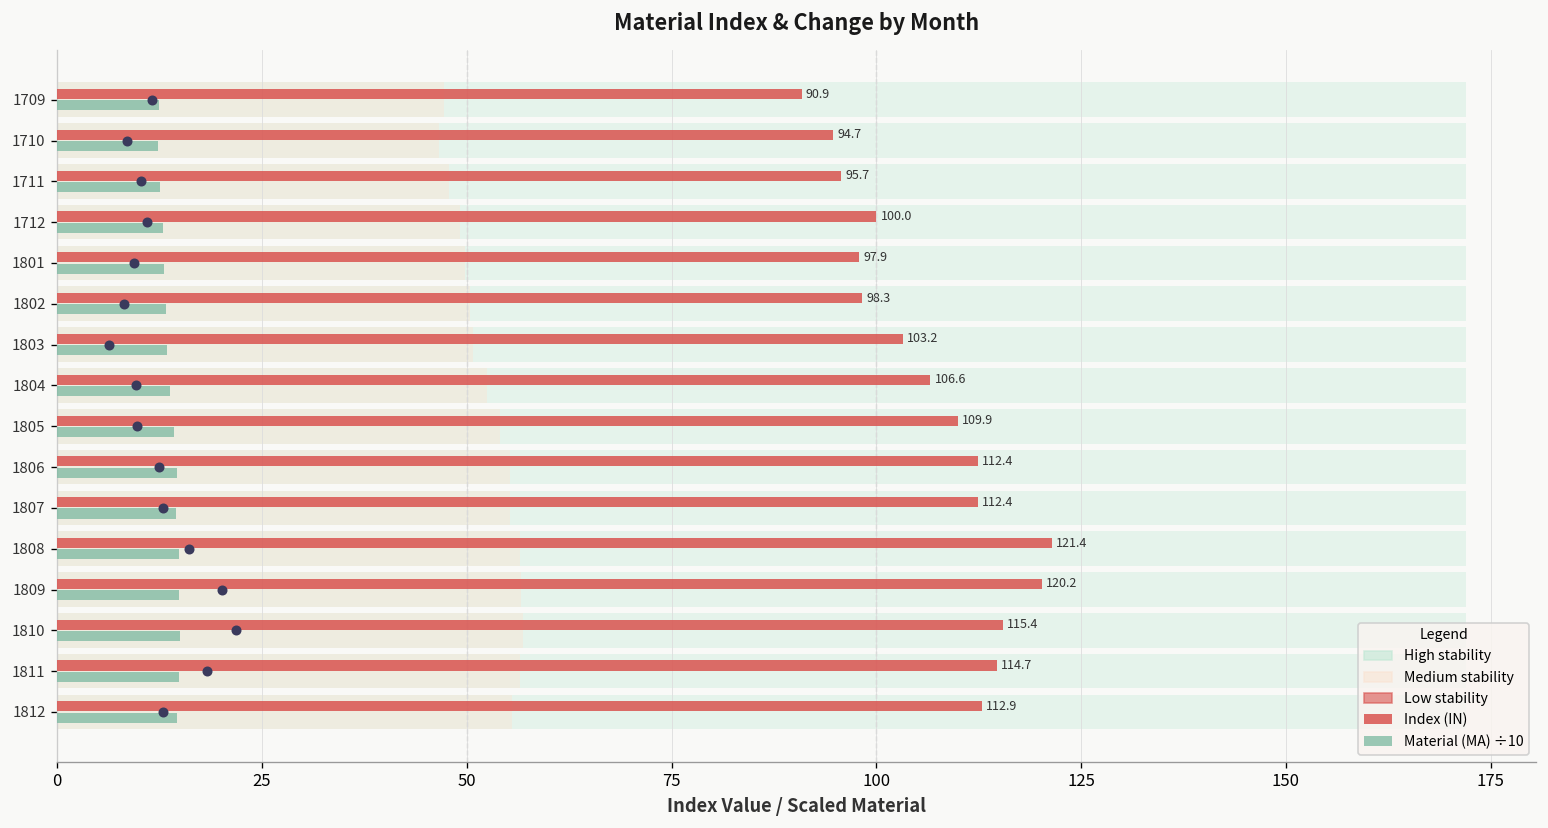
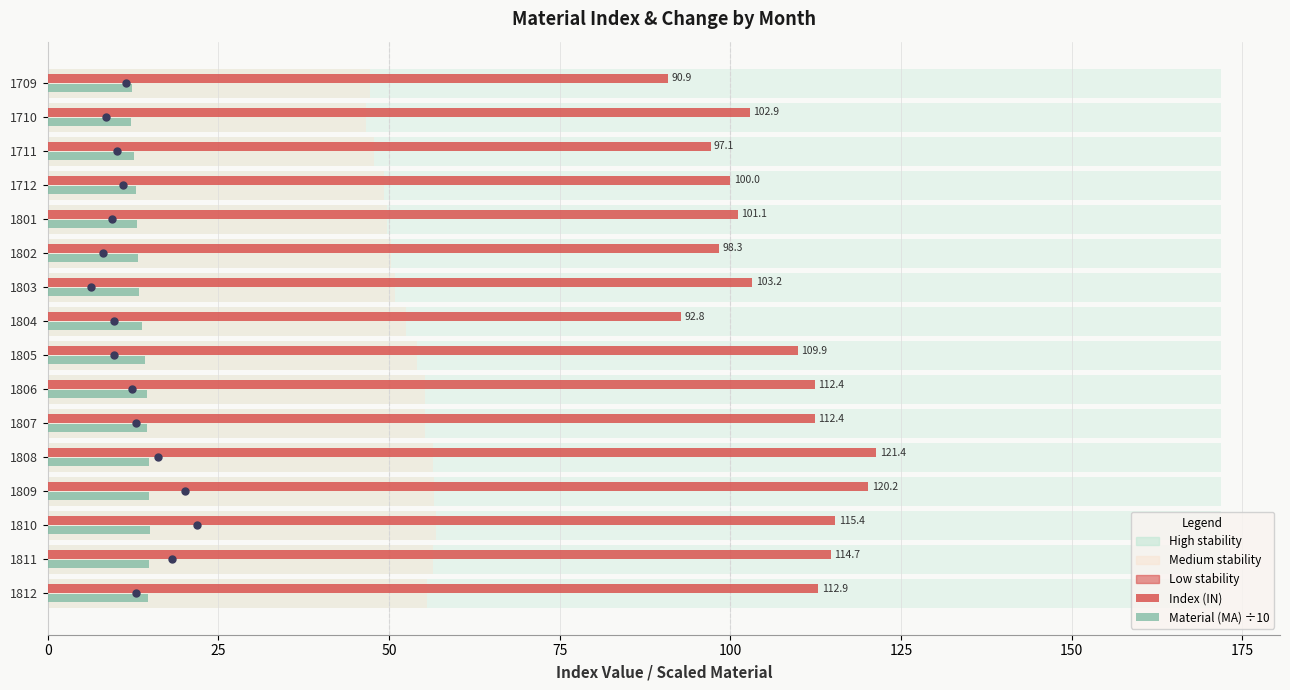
  {
    "Index (IN)": {
-     "1710": 94.7,
-     "1711": 95.7,
-     "1801": 97.9,
-     "1804": 106.6
+     "1710": 102.9,
+     "1711": 97.1,
+     "1801": 101.1,
+     "1804": 92.8
    }
  }
